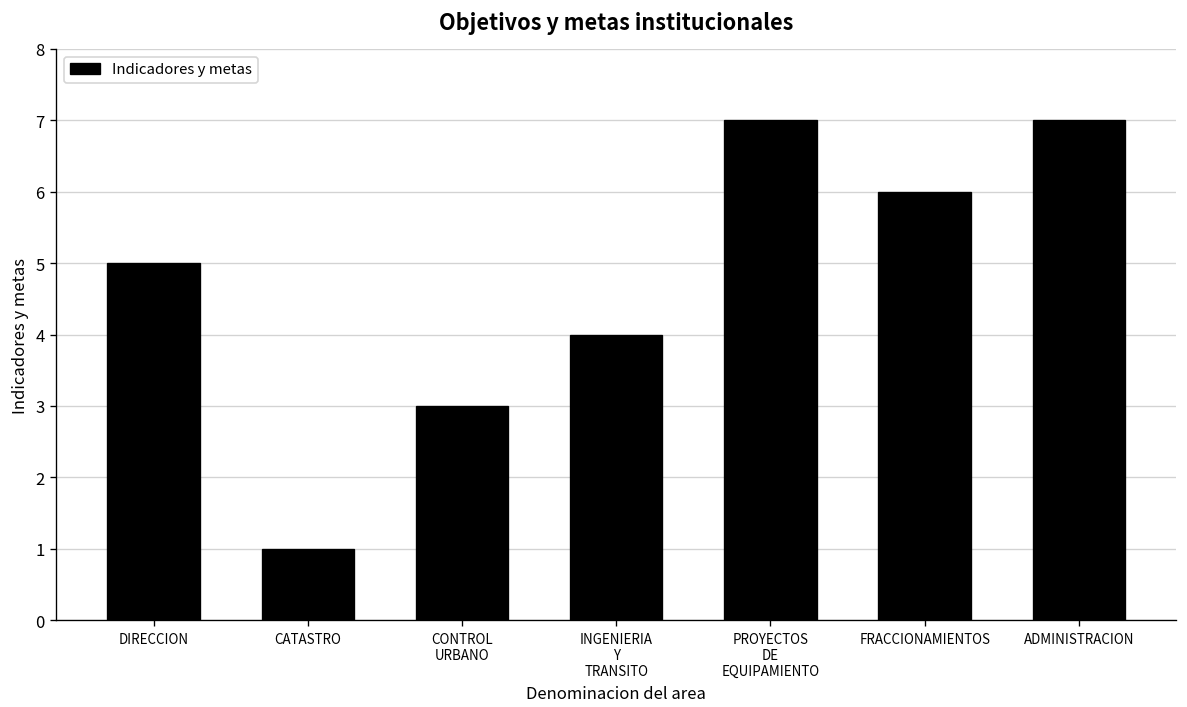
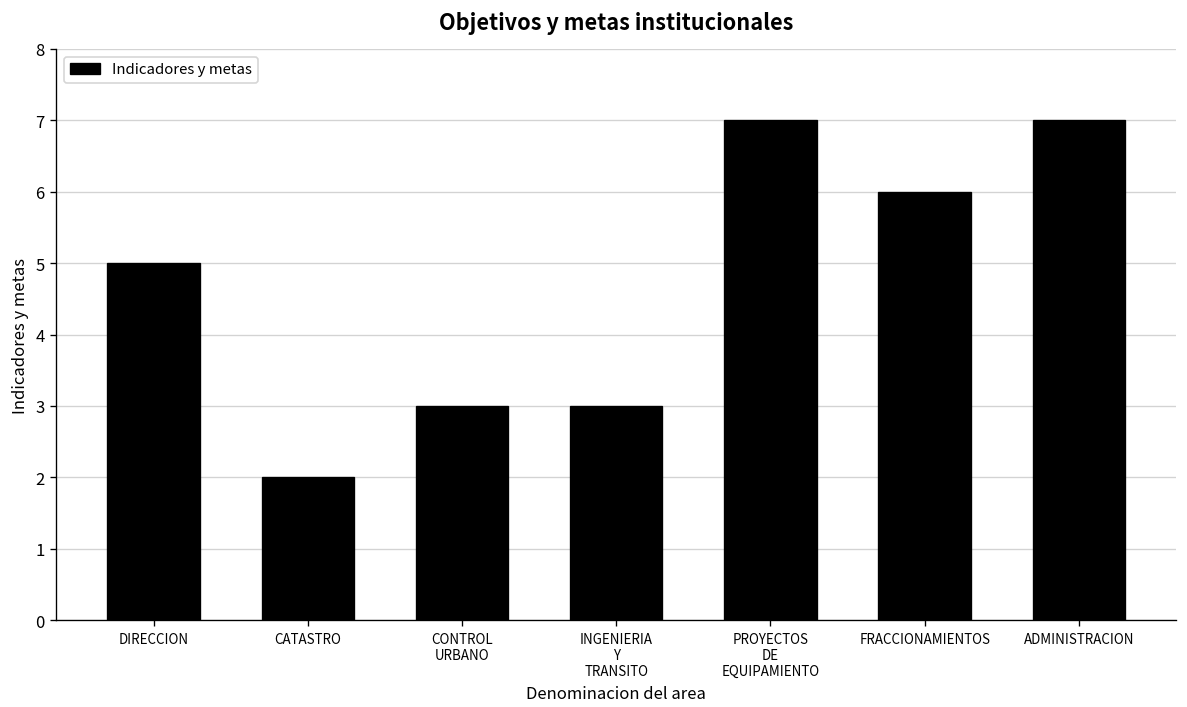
  {
    "DIRECCION": 5,
-   "CATASTRO": 1,
+   "CATASTRO": 2,
    "CONTROL URBANO": 3,
-   "INGENIERIA Y TRANSITO": 4,
+   "INGENIERIA Y TRANSITO": 3,
    "PROYECTOS DE EQUIPAMIENTO": 7,
    "FRACCIONAMIENTOS": 6,
    "ADMINISTRACION": 7
  }
